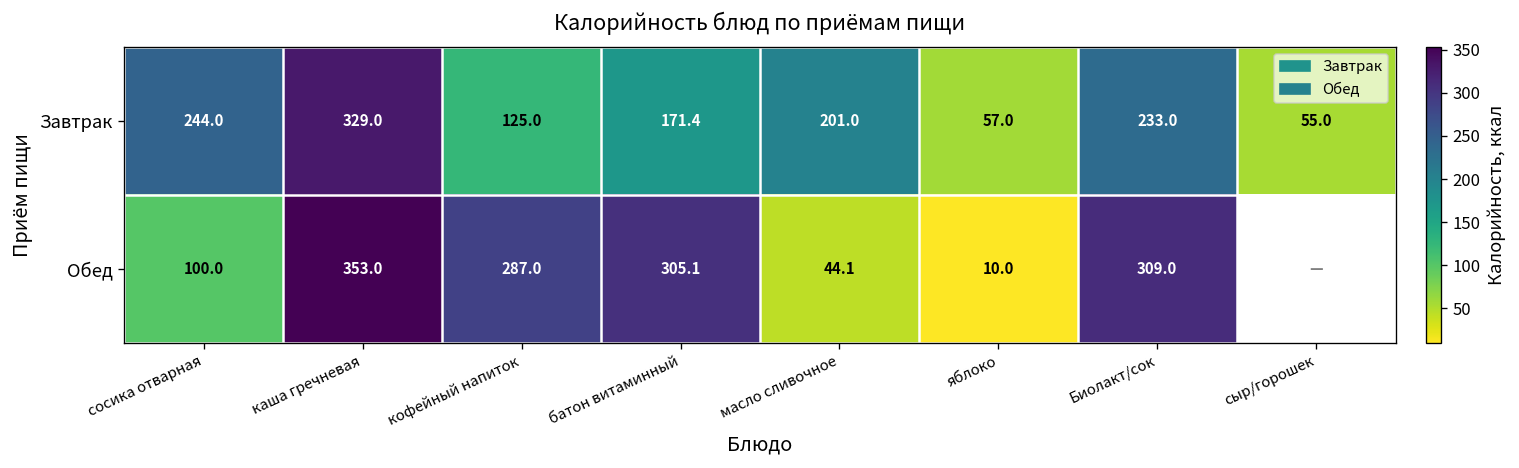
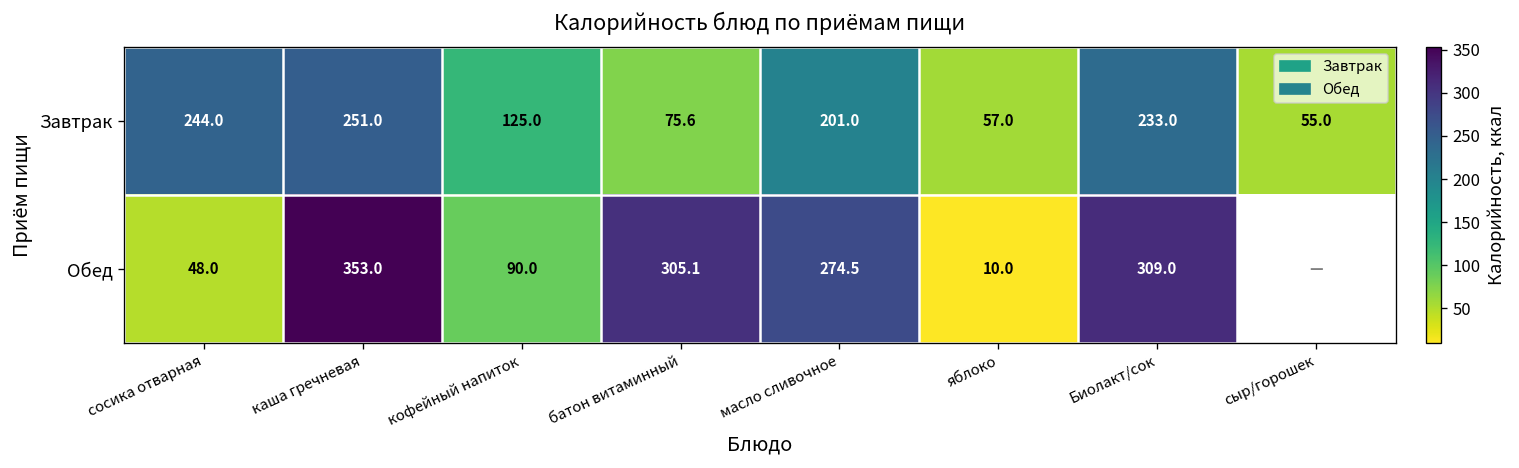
  {
    "Завтрак": {
      "сосика отварная": 244.0,
-     "каша гречневая": 329.0,
+     "каша гречневая": 251.0,
      "кофейный напиток": 125.0,
-     "батон витаминный": 171.4,
+     "батон витаминный": 75.6,
      "масло сливочное": 201.0,
      "яблоко": 57.0,
      "Биолакт/сок": 233.0,
      "сыр/горошек": 55.0
    },
    "Обед": {
-     "сосика отварная": 100.0,
+     "сосика отварная": 48.0,
      "каша гречневая": 353.0,
-     "кофейный напиток": 287.0,
+     "кофейный напиток": 90.0,
      "батон витаминный": 305.1,
-     "масло сливочное": 44.1,
+     "масло сливочное": 274.5,
      "яблоко": 10.0,
      "Биолакт/сок": 309.0
    }
  }
